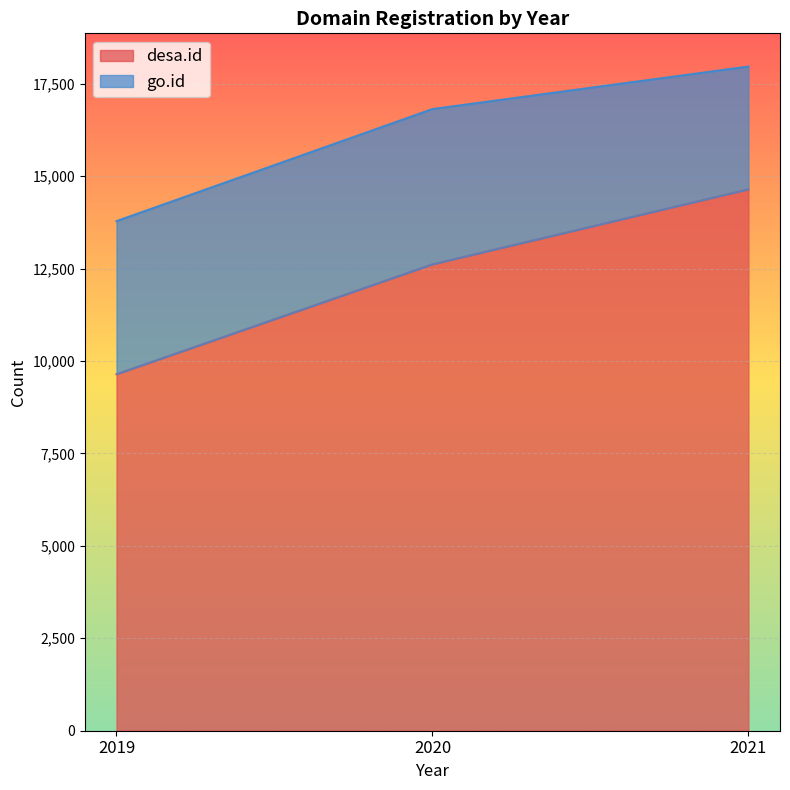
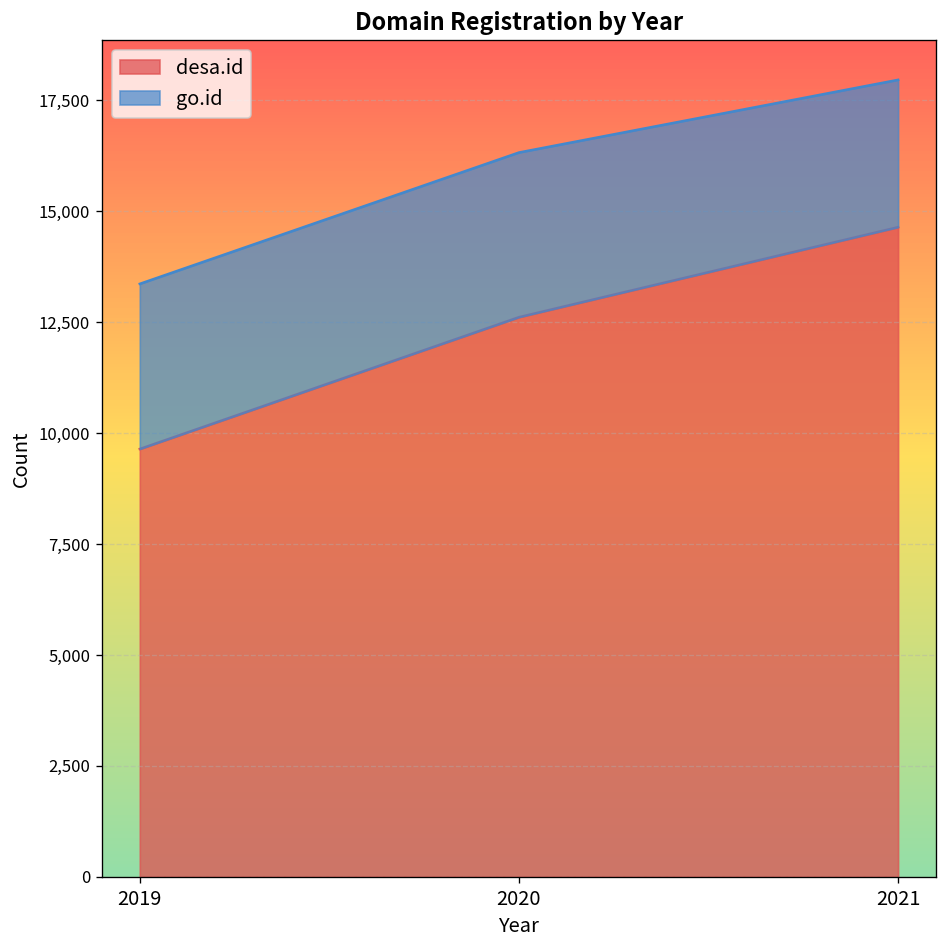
  {
    "desa.id": {
      "2019": "9,600",
      "2020": "12,600",
      "2021": "14,600"
    },
    "go.id": {
-     "2019": "4,100",
-     "2020": "4,200",
+     "2019": "3,700",
+     "2020": "3,700",
      "2021": "3,300"
    }
  }
